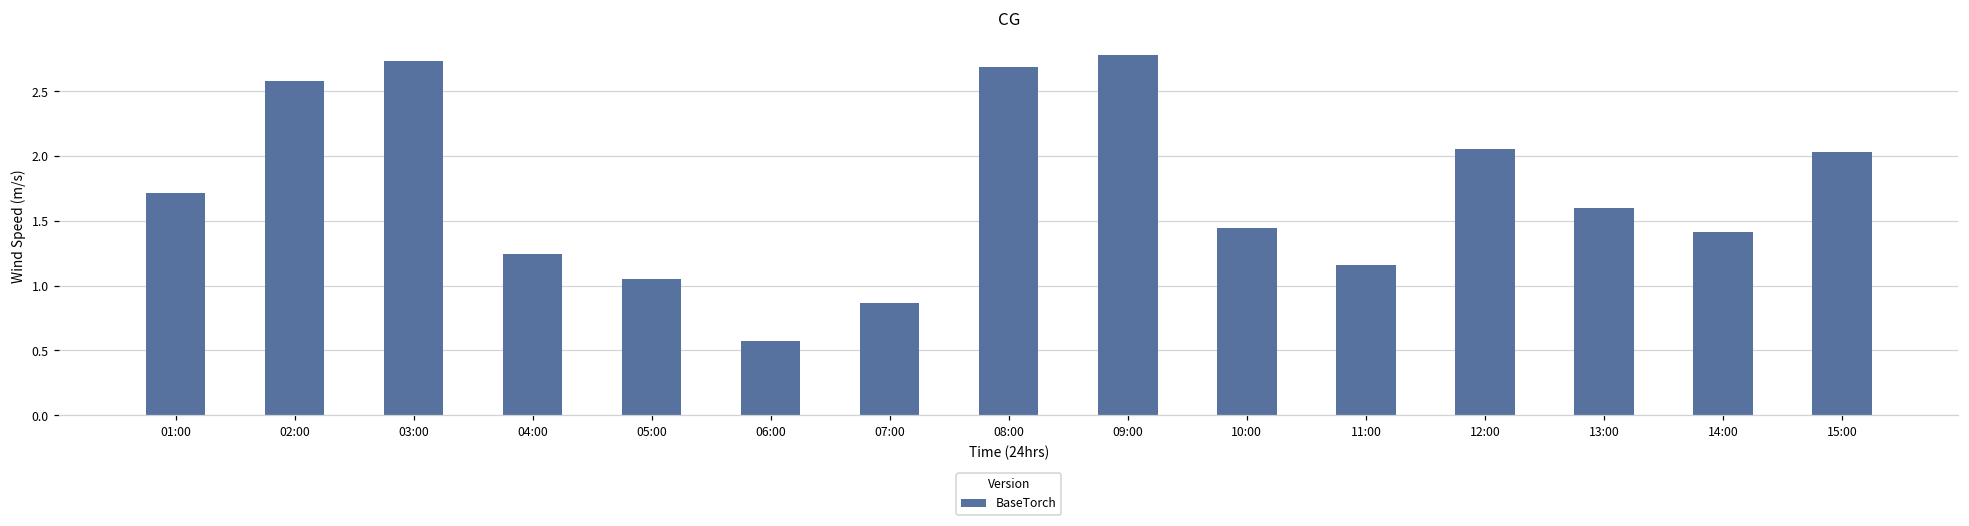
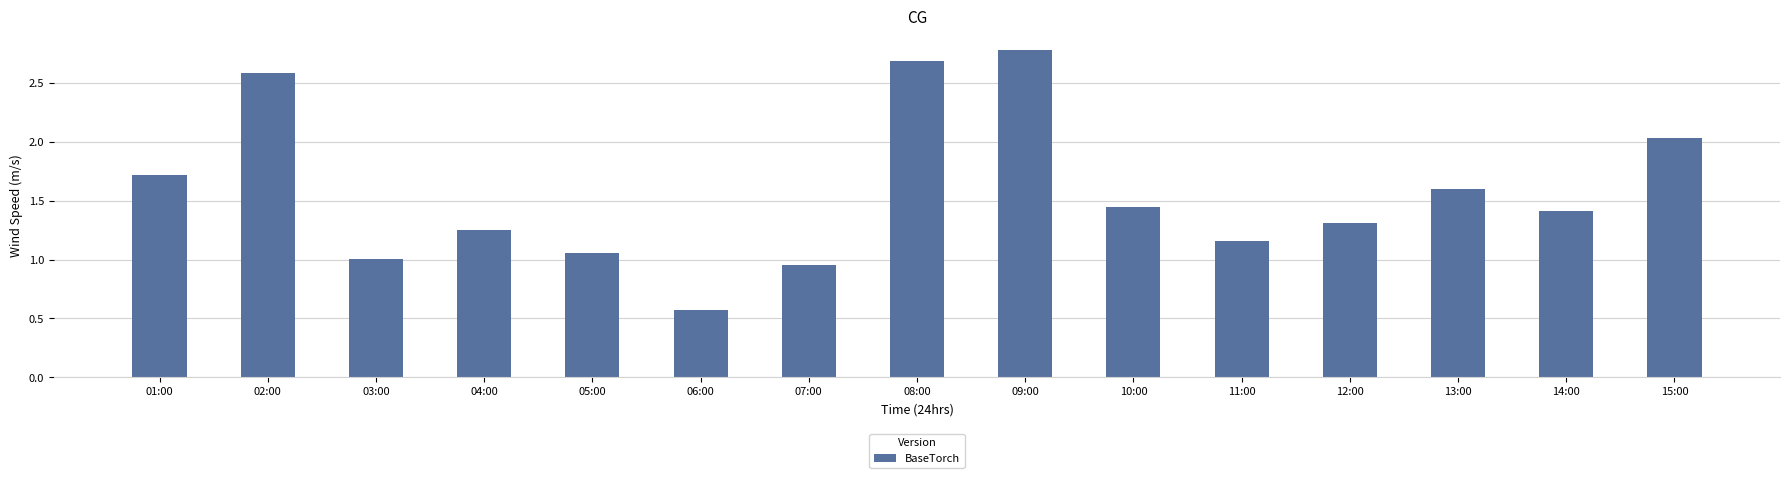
  {
    "01:00": 1.72,
    "02:00": 2.58,
-   "03:00": 2.73,
+   "03:00": 1.01,
    "04:00": 1.25,
    "05:00": 1.06,
    "06:00": 0.57,
-   "07:00": 0.87,
+   "07:00": 0.95,
    "08:00": 2.69,
    "09:00": 2.78,
    "10:00": 1.45,
    "11:00": 1.16,
-   "12:00": 2.06,
+   "12:00": 1.31,
    "13:00": 1.60,
    "14:00": 1.42,
    "15:00": 2.03
  }
